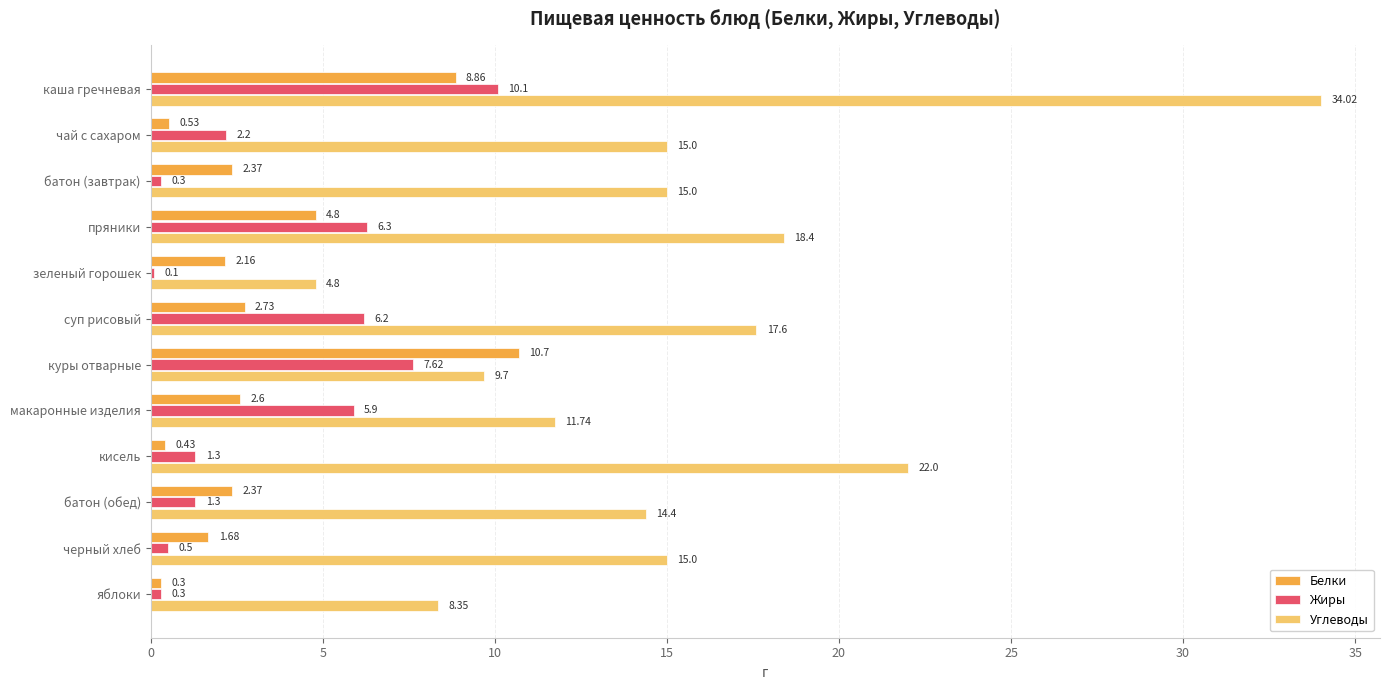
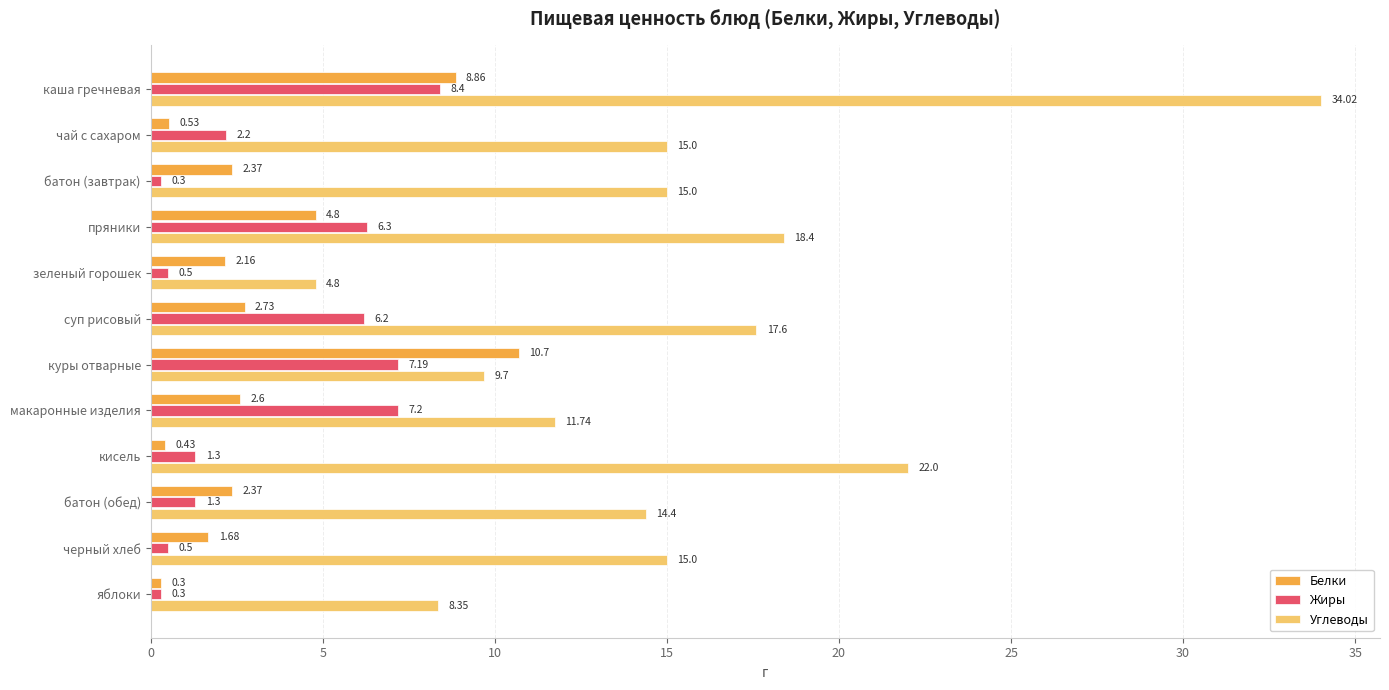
  {
    "Жиры": {
-     "каша гречневая": 10.1,
+     "каша гречневая": 8.4,
      "чай с сахаром": 2.2,
      "батон (завтрак)": 0.3,
      "пряники": 6.3,
-     "зеленый горошек": 0.1,
+     "зеленый горошек": 0.5,
      "суп рисовый": 6.2,
-     "куры отварные": 7.62,
-     "макаронные изделия": 5.9,
+     "куры отварные": 7.19,
+     "макаронные изделия": 7.2,
      "кисель": 1.3,
      "батон (обед)": 1.3,
      "черный хлеб": 0.5,
      "яблоки": 0.3
    }
  }
